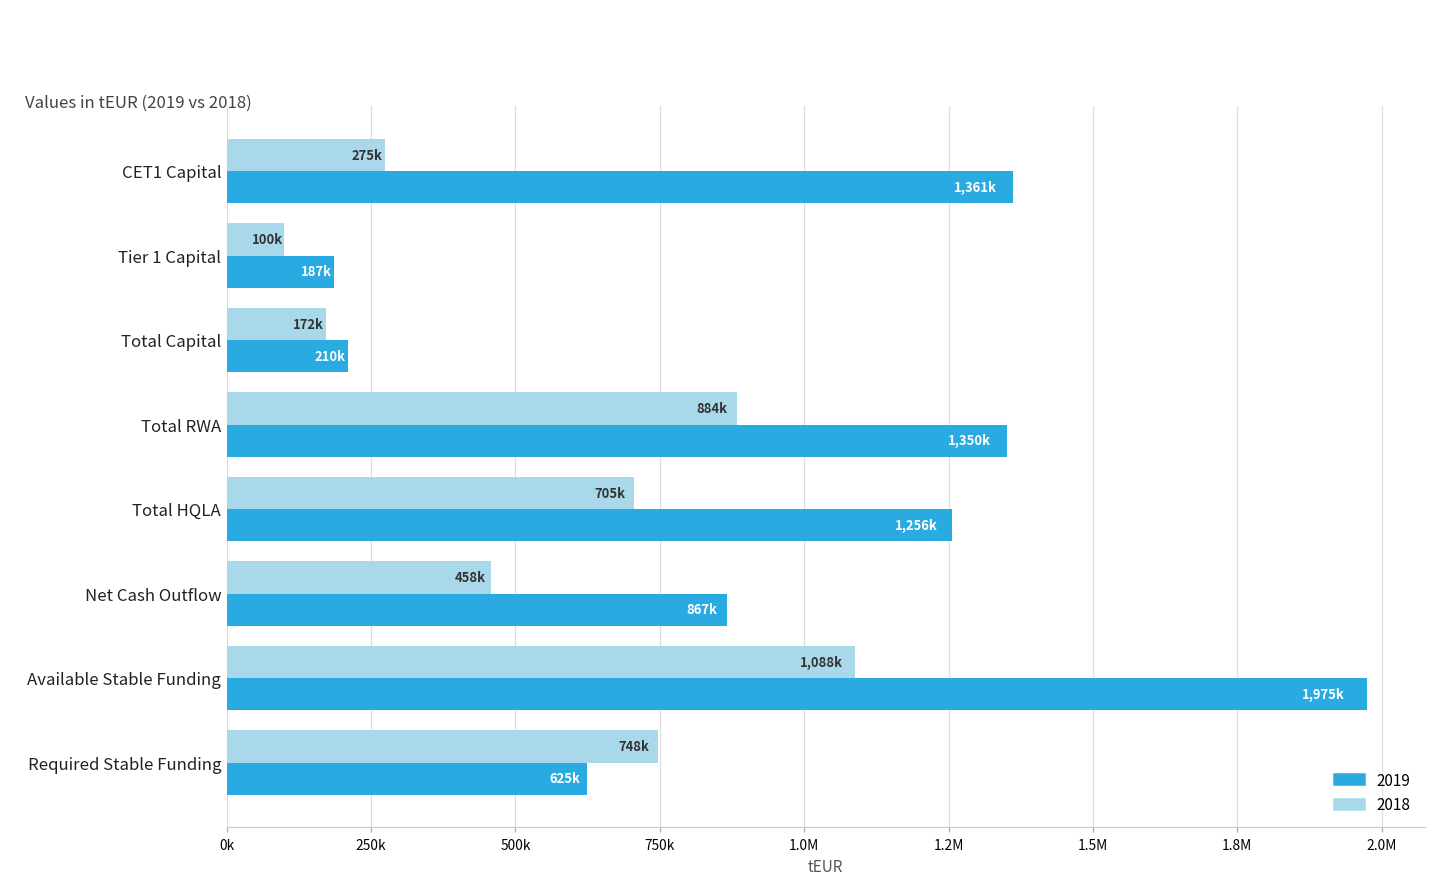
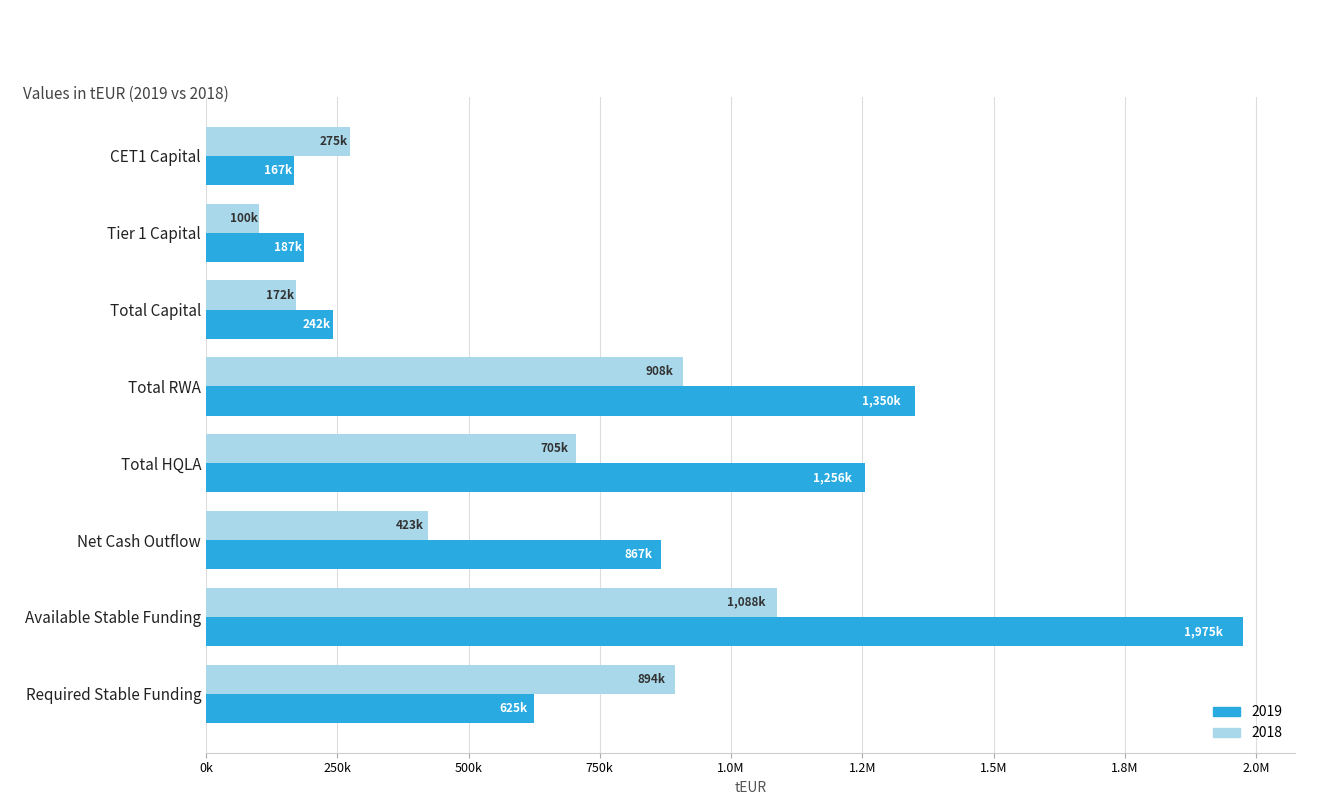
  {
    "2019": {
-     "CET1 Capital": "1,361k",
+     "CET1 Capital": "167k",
      "Tier 1 Capital": "187k",
-     "Total Capital": "210k",
+     "Total Capital": "242k",
      "Total RWA": "1,350k",
      "Total HQLA": "1,256k",
      "Net Cash Outflow": "867k",
      "Available Stable Funding": "1,975k",
      "Required Stable Funding": "625k"
    },
    "2018": {
      "CET1 Capital": "275k",
      "Tier 1 Capital": "100k",
      "Total Capital": "172k",
-     "Total RWA": "884k",
+     "Total RWA": "908k",
      "Total HQLA": "705k",
-     "Net Cash Outflow": "458k",
+     "Net Cash Outflow": "423k",
      "Available Stable Funding": "1,088k",
-     "Required Stable Funding": "748k"
+     "Required Stable Funding": "894k"
    }
  }
